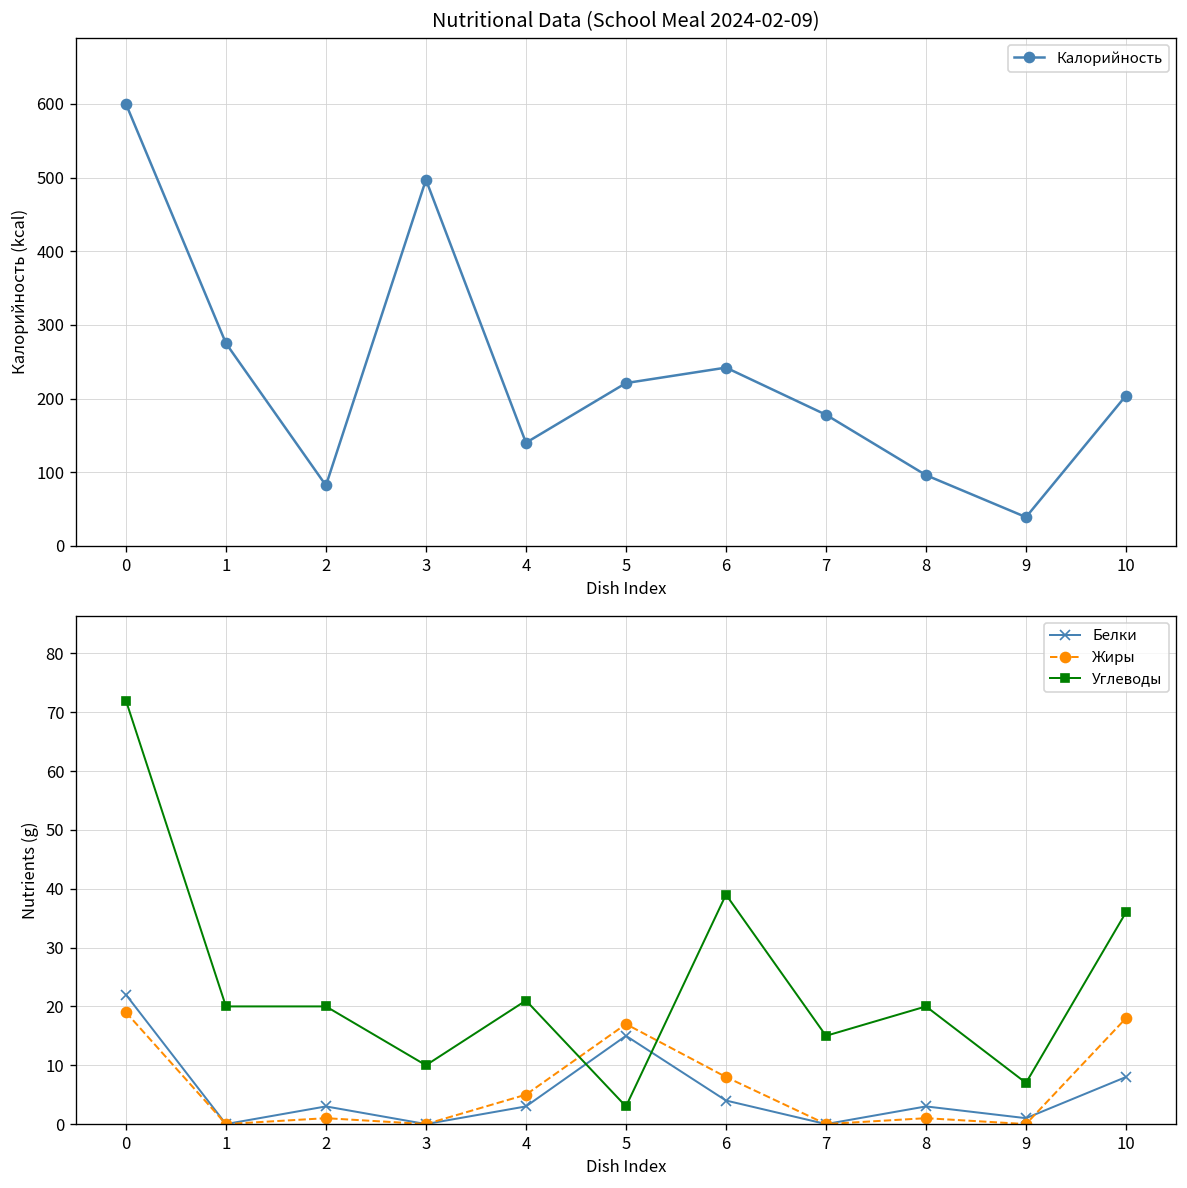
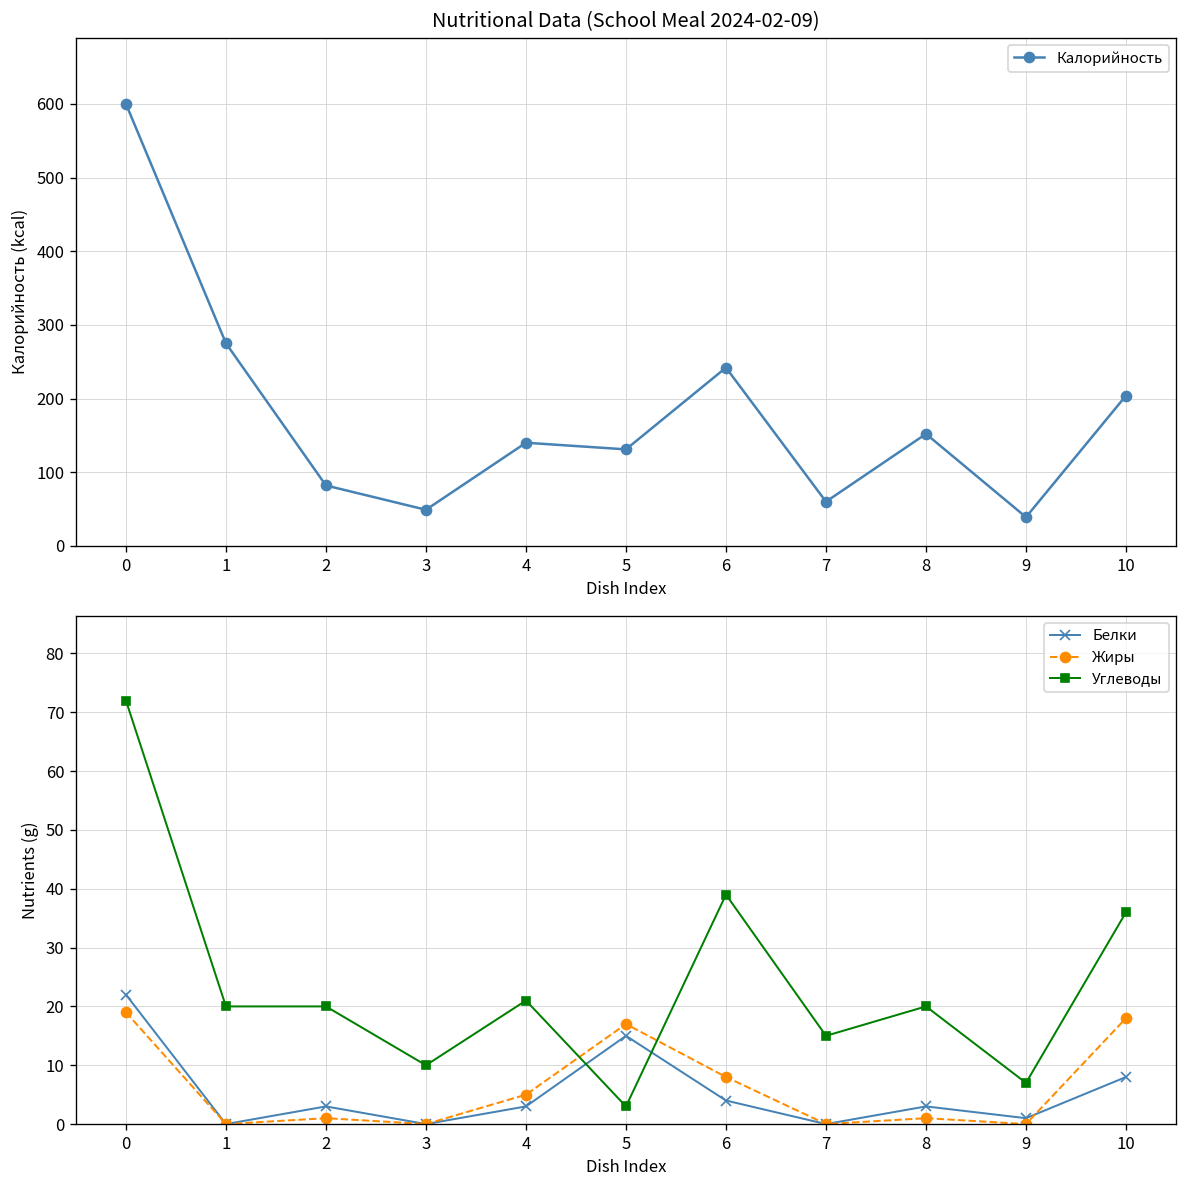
  {
    "Nutritional Data (School Meal 2024-02-09)": {
      "0": 600,
      "1": 280,
      "2": 80,
-     "3": 500,
+     "3": 50,
      "4": 140,
-     "5": 220,
+     "5": 130,
      "6": 240,
-     "7": 180,
-     "8": 100,
+     "7": 60,
+     "8": 150,
      "9": 40,
      "10": 200
    }
  }
